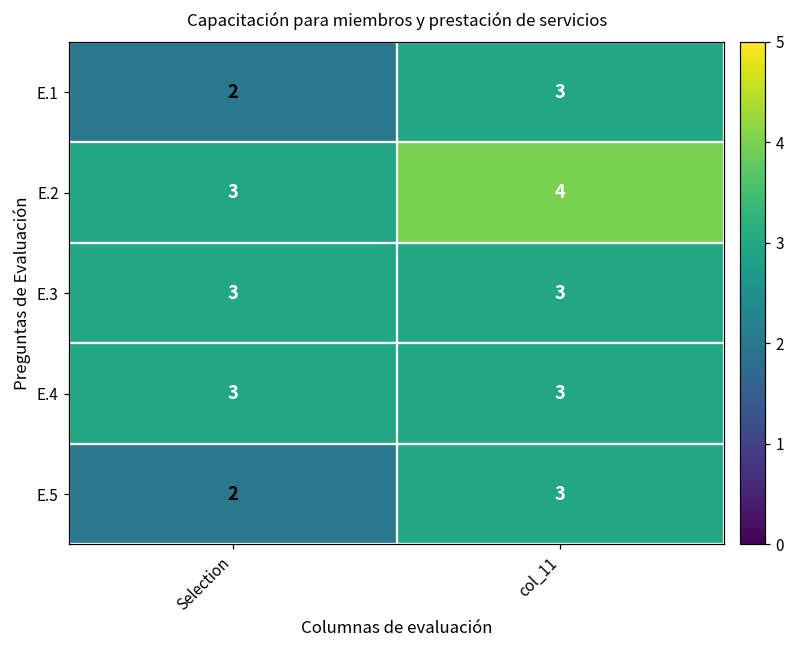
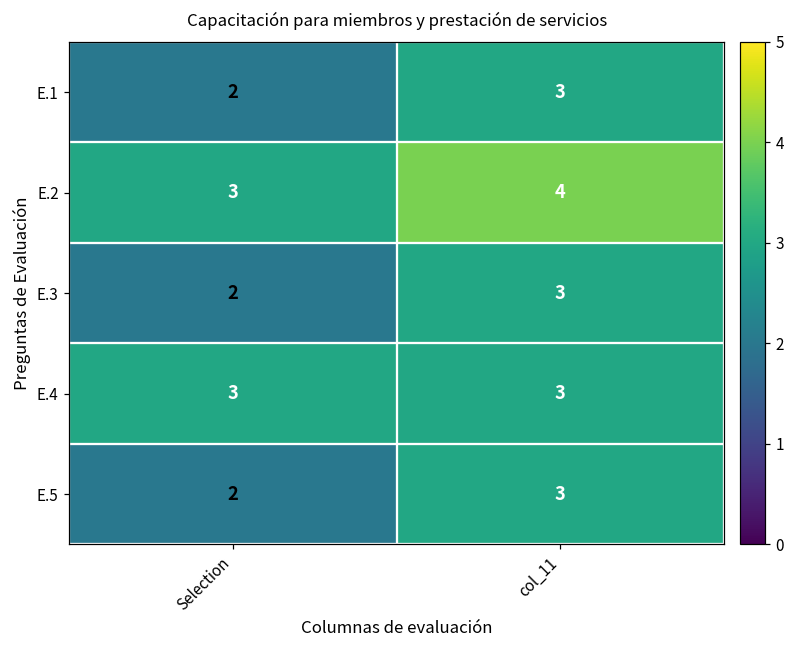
  {
    "E.1": {
      "Selection": 2,
      "col_11": 3
    },
    "E.2": {
      "Selection": 3,
      "col_11": 4
    },
    "E.3": {
-     "Selection": 3,
+     "Selection": 2,
      "col_11": 3
    },
    "E.4": {
      "Selection": 3,
      "col_11": 3
    },
    "E.5": {
      "Selection": 2,
      "col_11": 3
    }
  }
